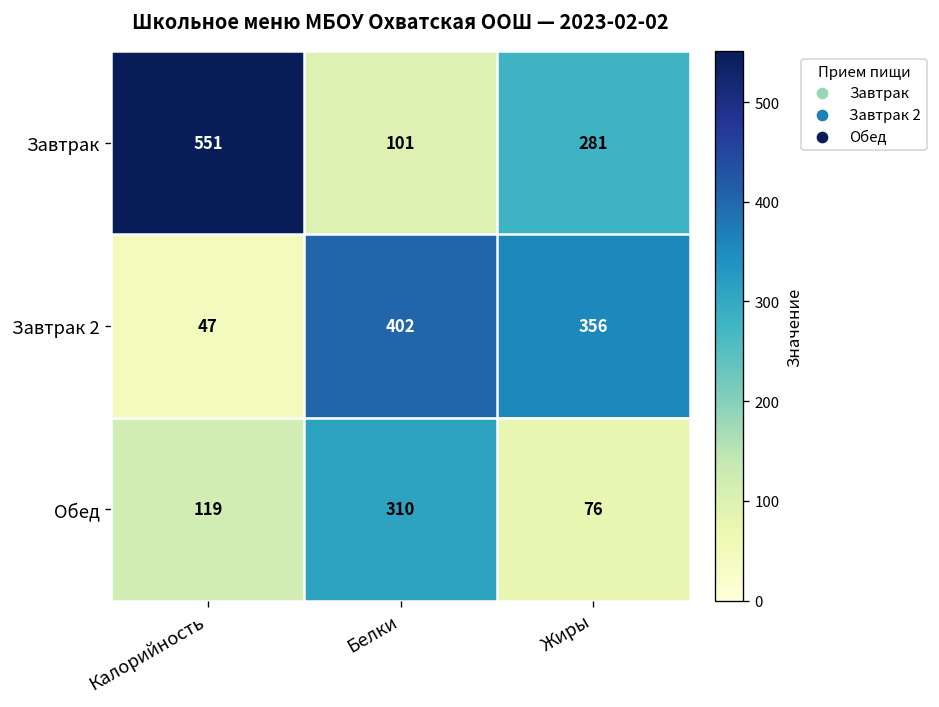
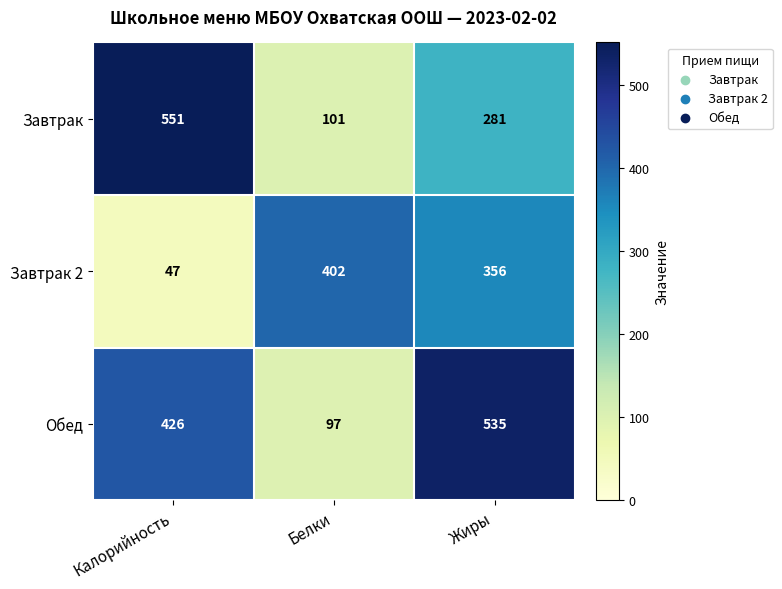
  {
    "Завтрак": {
      "Калорийность": 551,
      "Белки": 101,
      "Жиры": 281
    },
    "Завтрак 2": {
      "Калорийность": 47,
      "Белки": 402,
      "Жиры": 356
    },
    "Обед": {
-     "Калорийность": 119,
-     "Белки": 310,
-     "Жиры": 76
+     "Калорийность": 426,
+     "Белки": 97,
+     "Жиры": 535
    }
  }
